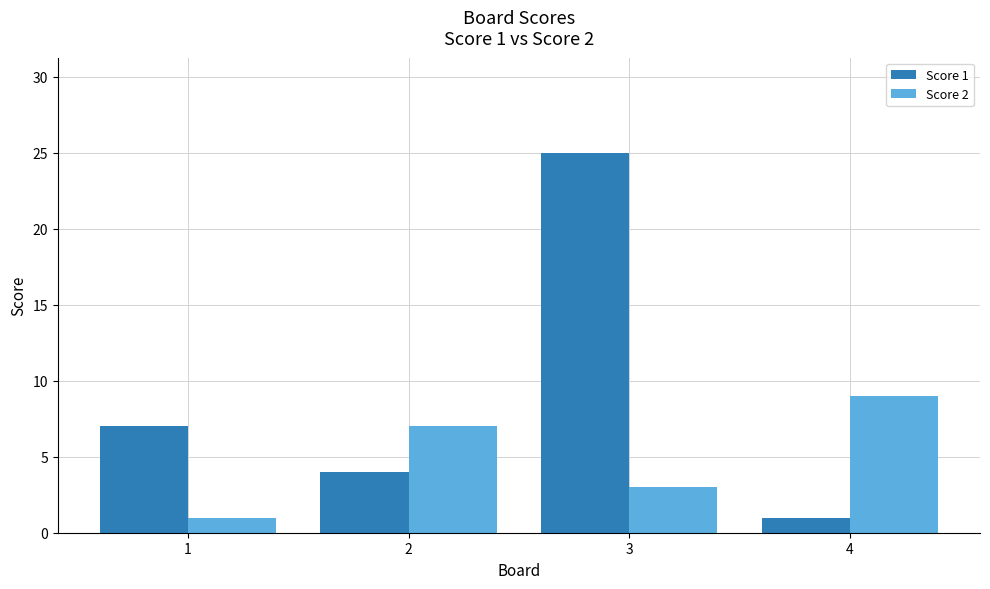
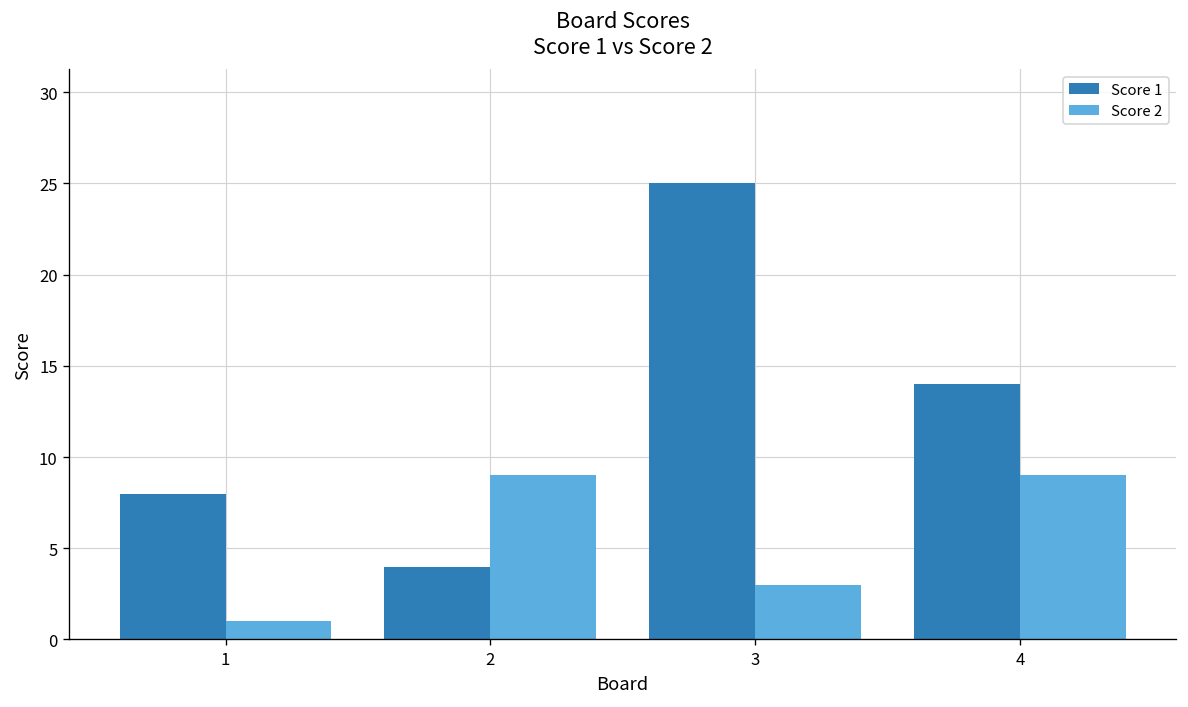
  {
    "Score 1": {
-     "1": 7,
+     "1": 8,
      "2": 4,
      "3": 25,
-     "4": 1
+     "4": 14
    },
    "Score 2": {
      "1": 1,
-     "2": 7,
+     "2": 9,
      "3": 3,
      "4": 9
    }
  }
